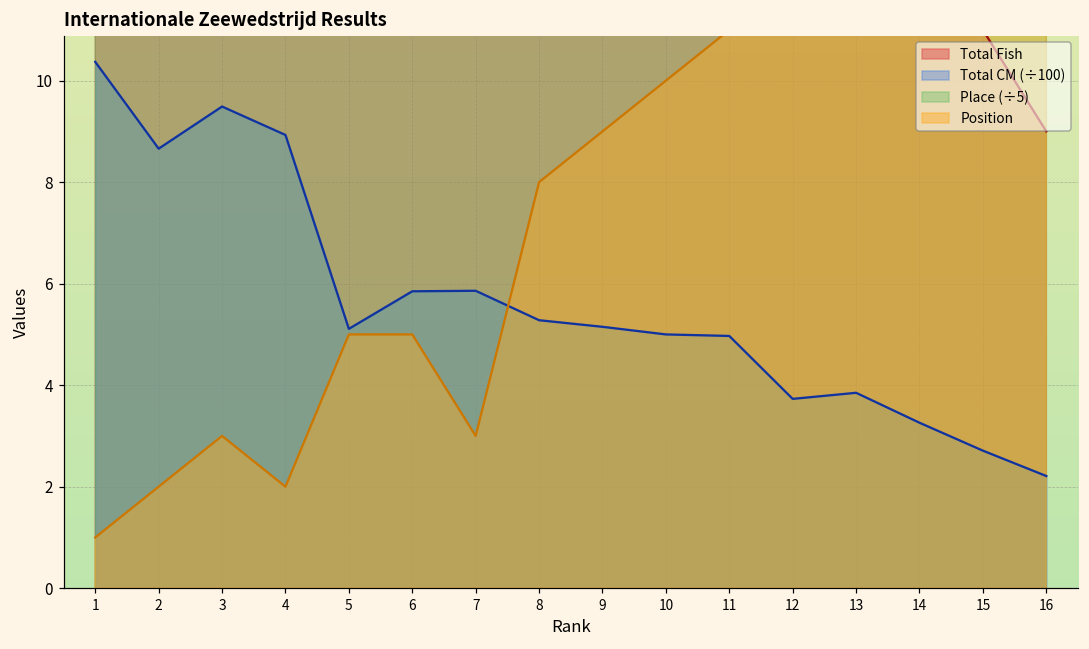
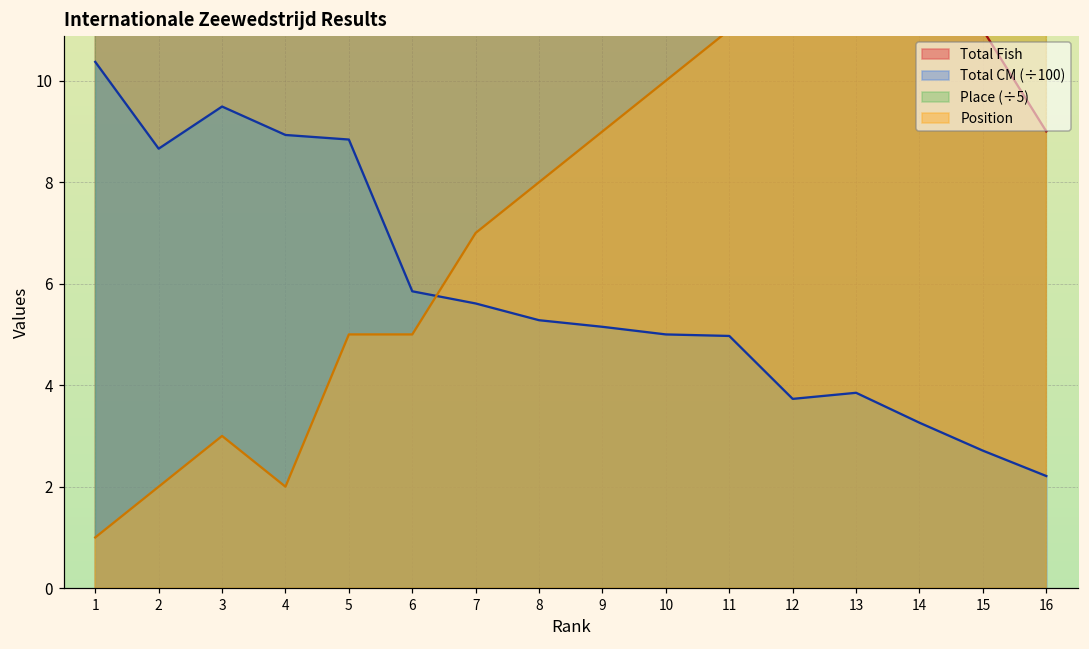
  {
    "Total Fish": {
      "16": 9.0
    },
    "Total CM (÷100)": {
      "1": 10.4,
      "2": 8.7,
      "3": 9.5,
      "4": 8.9,
-     "5": 5.1,
+     "5": 8.8,
      "6": 5.9,
-     "7": 5.9,
+     "7": 5.6,
      "8": 5.3,
      "9": 5.2,
      "10": 5.0,
      "11": 5.0,
      "12": 3.7,
      "13": 3.9,
      "14": 3.3,
      "15": 2.7,
      "16": 2.2
    },
    "Position": {
      "1": 1,
      "2": 2,
      "3": 3,
      "4": 2,
      "5": 5,
      "6": 5,
-     "7": 3,
+     "7": 7,
      "8": 8,
      "9": 9,
      "10": 10
    }
  }
